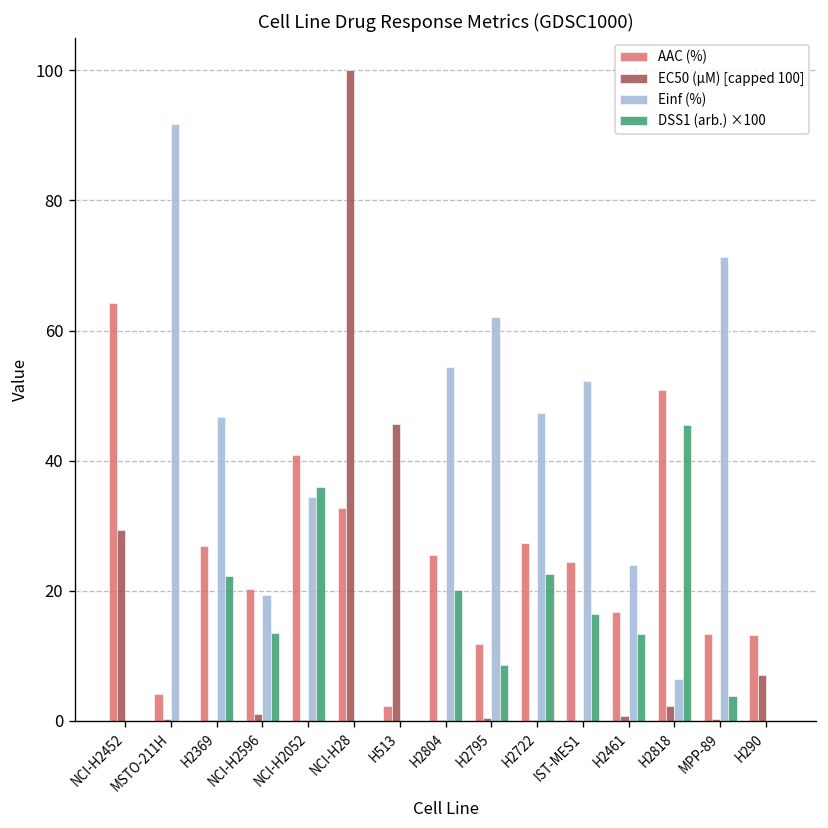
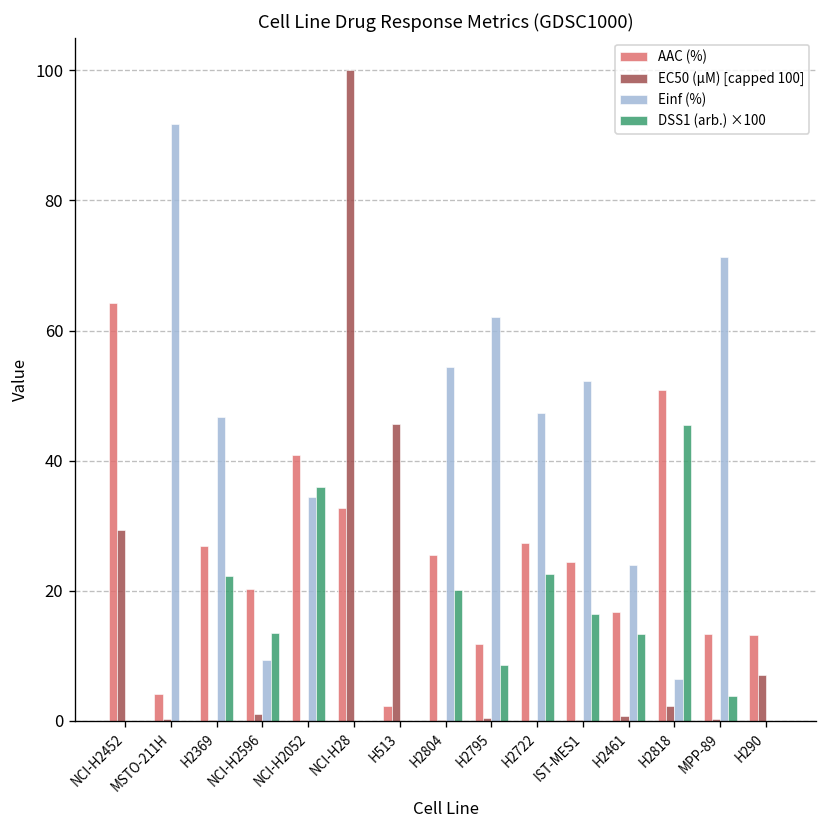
  {
    "AAC (%)": {
      "NCI-H2452": 64,
      "MSTO-211H": 4,
      "H2369": 27,
      "NCI-H2596": 20,
      "NCI-H2052": 41,
      "NCI-H28": 33,
      "H513": 2,
      "H2804": 26,
      "H2795": 12,
      "H2722": 27,
      "IST-MES1": 24,
      "H2461": 17,
      "H2818": 51,
      "MPP-89": 13,
      "H290": 13
    },
    "EC50 (µM) [capped 100]": {
      "NCI-H2452": 29,
      "NCI-H2596": 1,
      "NCI-H28": 100,
      "H513": 46,
      "H2461": 1,
      "H2818": 2,
      "H290": 7
    },
    "Einf (%)": {
      "NCI-H2452": 0,
      "MSTO-211H": 92,
      "H2369": 47,
-     "NCI-H2596": 19,
+     "NCI-H2596": 9,
      "NCI-H2052": 34,
      "NCI-H28": 0,
      "H513": 0,
      "H2804": 54,
      "H2795": 62,
      "H2722": 47,
      "IST-MES1": 52,
      "H2461": 24,
      "H2818": 6,
      "MPP-89": 71,
      "H290": 0
    },
    "DSS1 (arb.) ×100": {
      "NCI-H2452": 0,
      "MSTO-211H": 0,
      "H2369": 22,
      "NCI-H2596": 14,
      "NCI-H2052": 36,
      "NCI-H28": 0,
      "H513": 0,
      "H2804": 20,
      "H2795": 9,
      "H2722": 23,
      "IST-MES1": 16,
      "H2461": 13,
      "H2818": 45,
      "MPP-89": 4,
      "H290": 0
    }
  }
